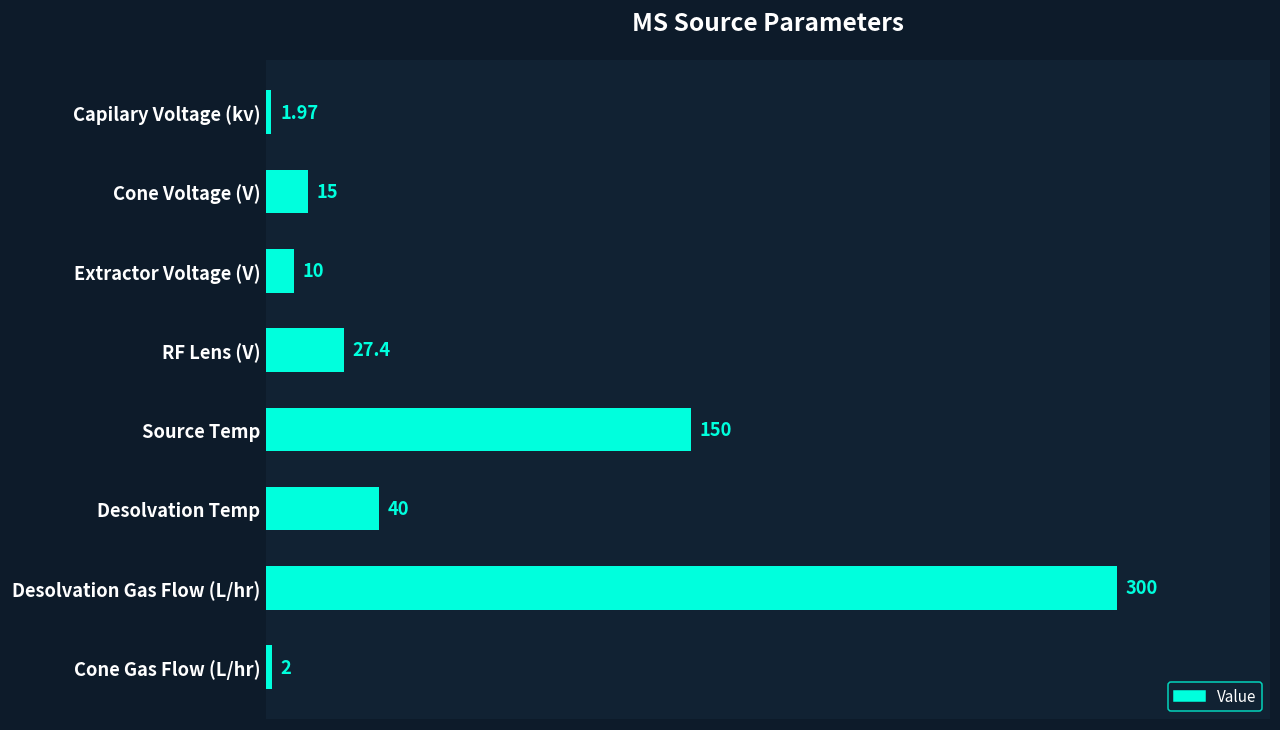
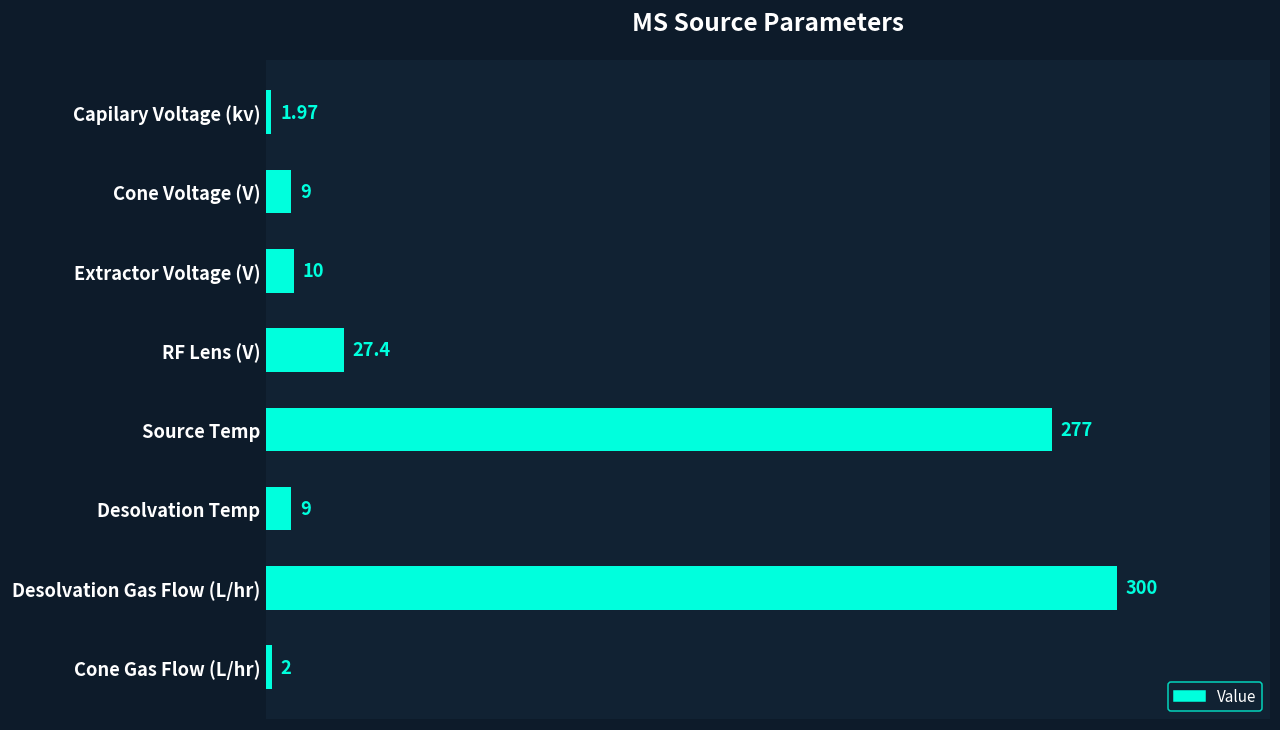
  {
    "Capilary Voltage (kv)": 1.97,
-   "Cone Voltage (V)": 15,
+   "Cone Voltage (V)": 9,
    "Extractor Voltage (V)": 10,
    "RF Lens (V)": 27.4,
-   "Source Temp": 150,
-   "Desolvation Temp": 40,
+   "Source Temp": 277,
+   "Desolvation Temp": 9,
    "Desolvation Gas Flow (L/hr)": 300,
    "Cone Gas Flow (L/hr)": 2
  }
